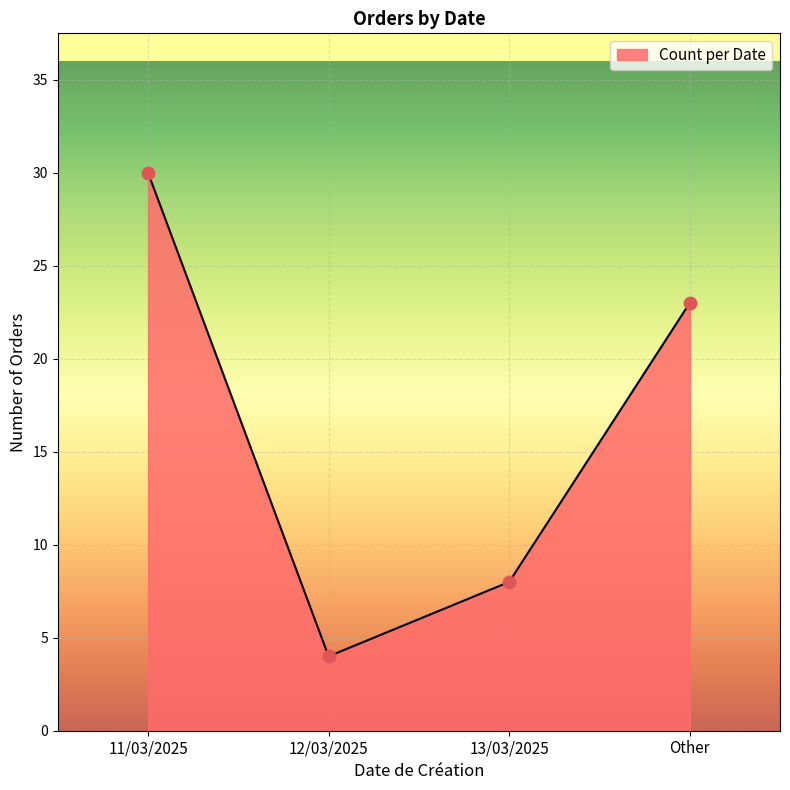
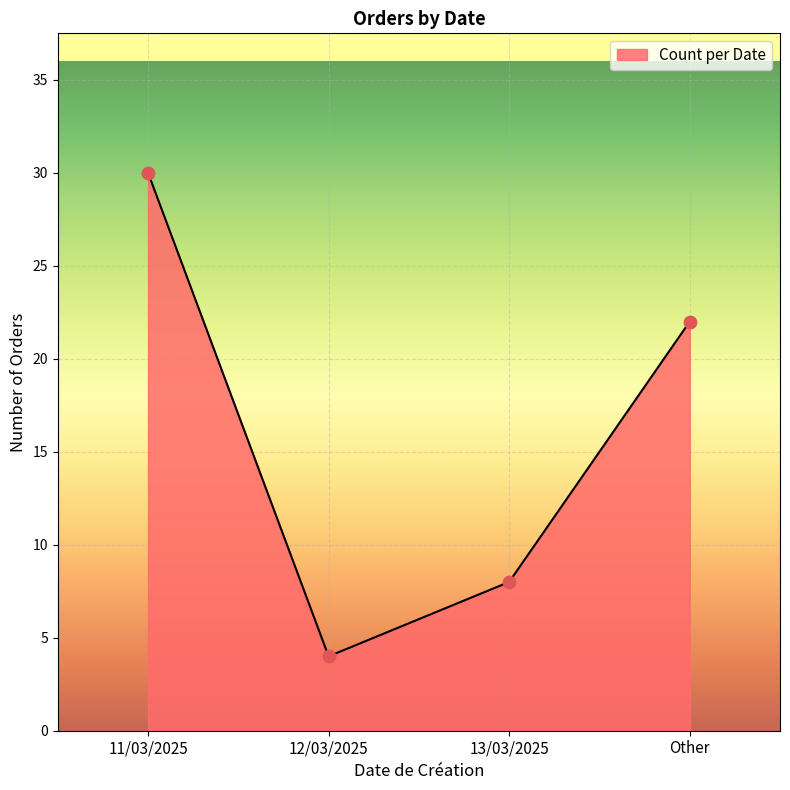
  {
    "11/03/2025": 30,
    "12/03/2025": 4,
    "13/03/2025": 8,
-   "Other": 23
+   "Other": 22
  }
